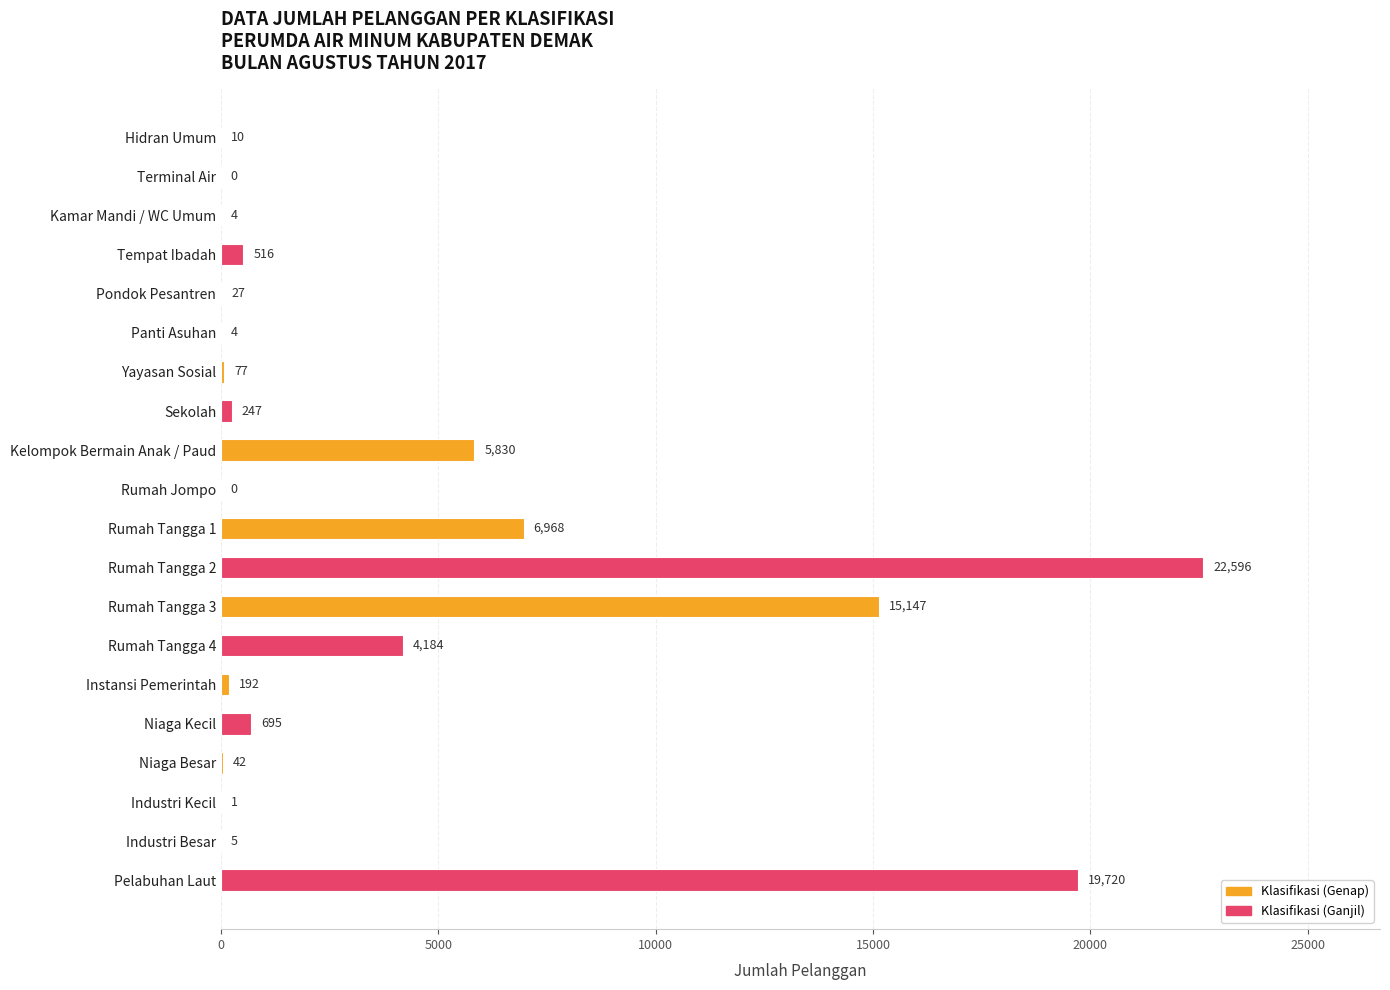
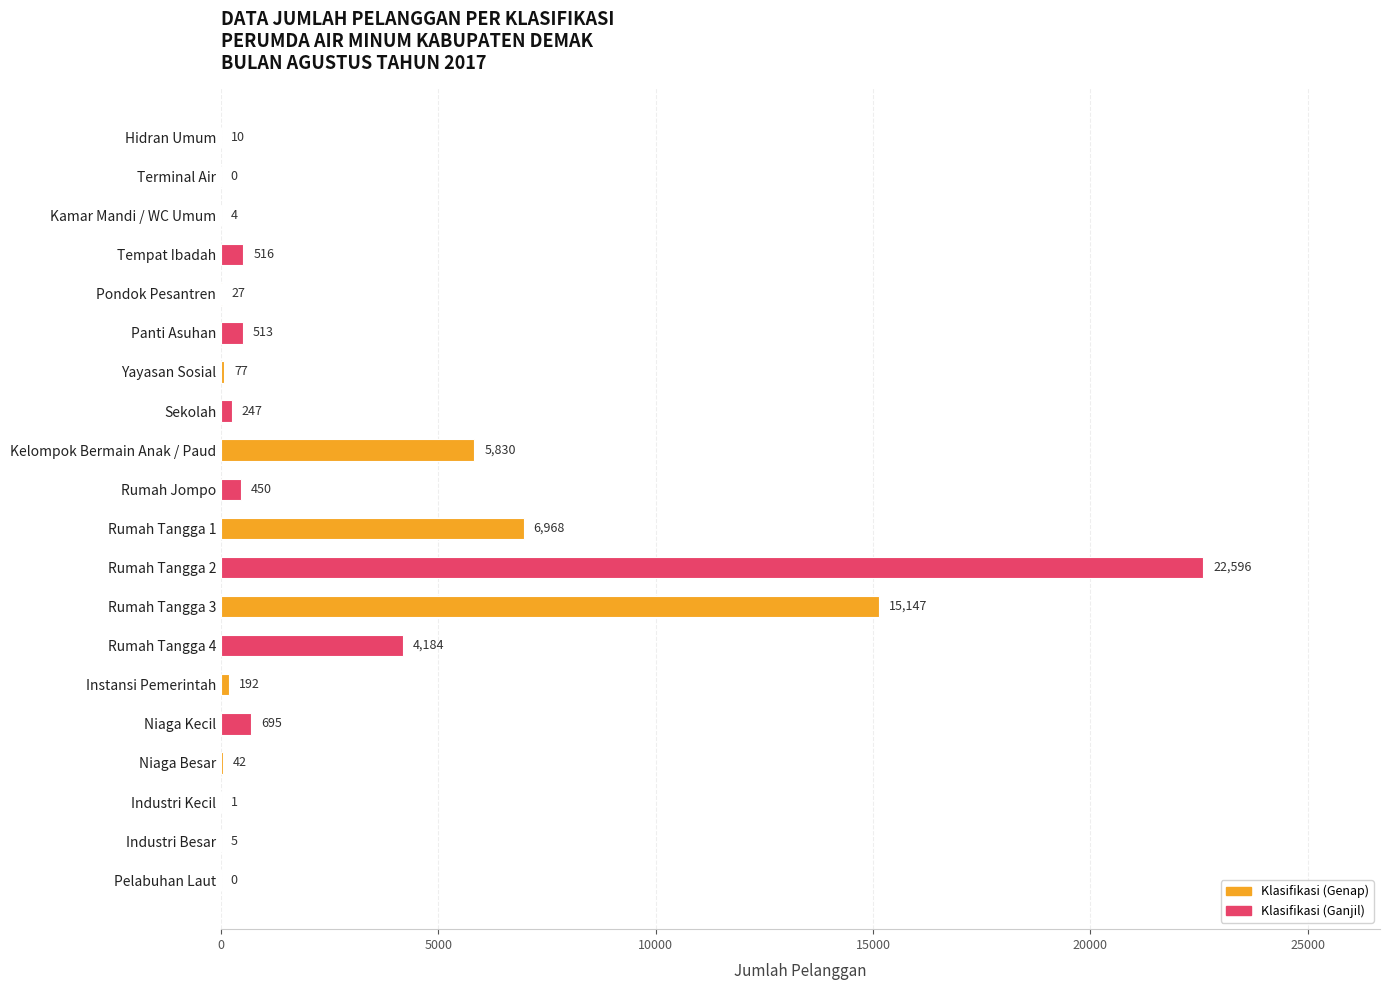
  {
    "Hidran Umum": "10",
    "Terminal Air": "0",
    "Kamar Mandi / WC Umum": "4",
    "Tempat Ibadah": "516",
    "Pondok Pesantren": "27",
-   "Panti Asuhan": "4",
+   "Panti Asuhan": "513",
    "Yayasan Sosial": "77",
    "Sekolah": "247",
    "Kelompok Bermain Anak / Paud": "5,830",
-   "Rumah Jompo": "0",
+   "Rumah Jompo": "450",
    "Rumah Tangga 1": "6,968",
    "Rumah Tangga 2": "22,596",
    "Rumah Tangga 3": "15,147",
    "Rumah Tangga 4": "4,184",
    "Instansi Pemerintah": "192",
    "Niaga Kecil": "695",
    "Niaga Besar": "42",
    "Industri Kecil": "1",
    "Industri Besar": "5",
-   "Pelabuhan Laut": "19,720"
+   "Pelabuhan Laut": "0"
  }
